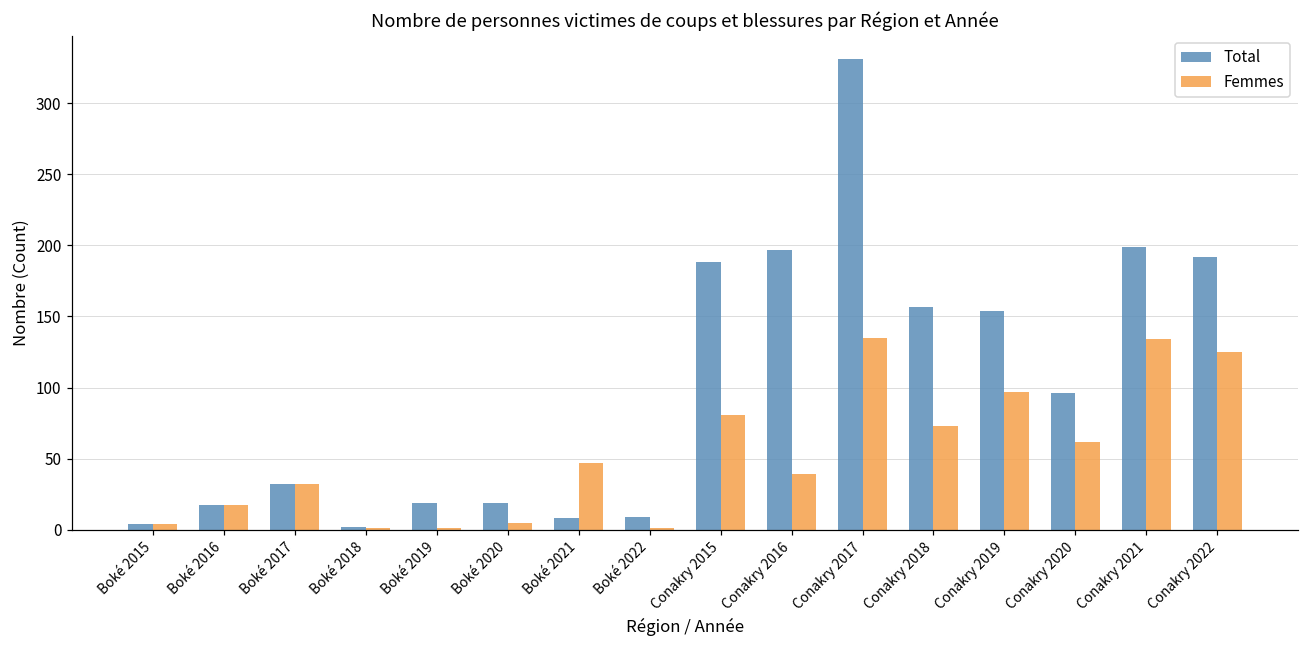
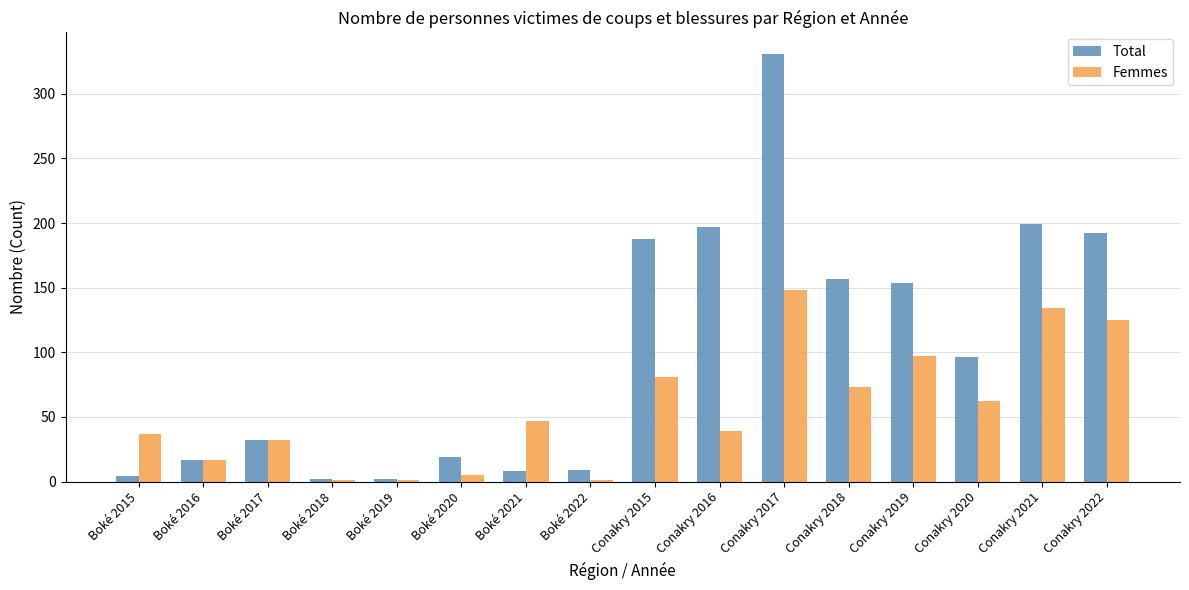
  {
    "Total": {
      "Boké 2015": 4,
      "Boké 2016": 17,
      "Boké 2017": 32,
      "Boké 2018": 2,
-     "Boké 2019": 19,
+     "Boké 2019": 2,
      "Boké 2020": 19,
      "Boké 2021": 8,
      "Boké 2022": 9,
      "Conakry 2015": 188,
      "Conakry 2016": 197,
      "Conakry 2017": 331,
      "Conakry 2018": 157,
      "Conakry 2019": 154,
      "Conakry 2020": 96,
      "Conakry 2021": 199,
      "Conakry 2022": 192
    },
    "Femmes": {
-     "Boké 2015": 4,
+     "Boké 2015": 37,
      "Boké 2016": 17,
      "Boké 2017": 32,
      "Boké 2020": 5,
      "Boké 2021": 47,
      "Conakry 2015": 81,
      "Conakry 2016": 39,
-     "Conakry 2017": 135,
+     "Conakry 2017": 148,
      "Conakry 2018": 73,
      "Conakry 2019": 97,
      "Conakry 2020": 62,
      "Conakry 2021": 134,
      "Conakry 2022": 125
    }
  }
